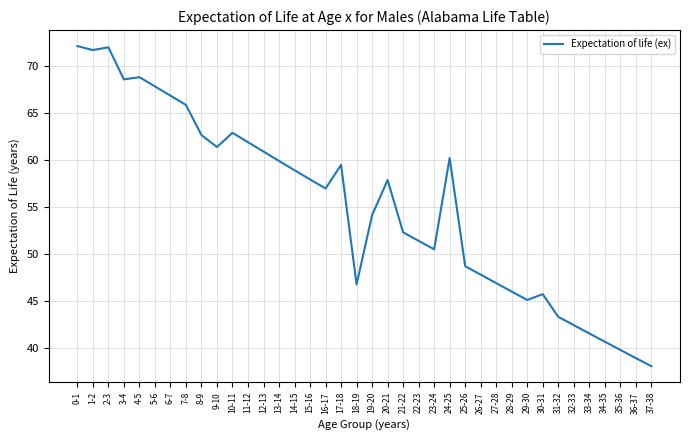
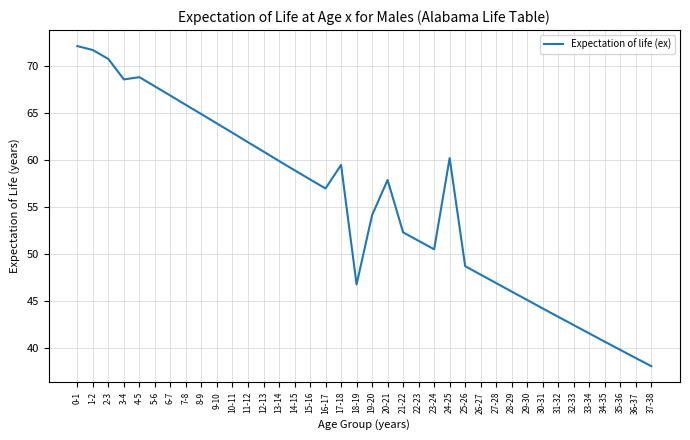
  {
    "0-1": 72,
    "1-2": 72,
-   "2-3": 72,
+   "2-3": 71,
    "3-4": 69,
    "4-5": 69,
    "5-6": 68,
    "6-7": 67,
    "7-8": 66,
-   "8-9": 63,
-   "9-10": 61,
+   "8-9": 65,
+   "9-10": 64,
    "10-11": 63,
    "11-12": 62,
    "12-13": 61,
    "13-14": 60,
    "14-15": 59,
    "15-16": 58,
    "16-17": 57,
    "17-18": 59,
    "18-19": 47,
    "19-20": 54,
    "20-21": 58,
    "21-22": 52,
    "22-23": 51,
    "23-24": 51,
    "24-25": 60,
    "25-26": 49,
    "26-27": 48,
    "27-28": 47,
    "28-29": 46,
    "29-30": 45,
-   "30-31": 46,
+   "30-31": 44,
    "31-32": 43,
    "32-33": 42,
    "33-34": 42,
    "34-35": 41,
    "35-36": 40,
    "36-37": 39,
    "37-38": 38
  }
